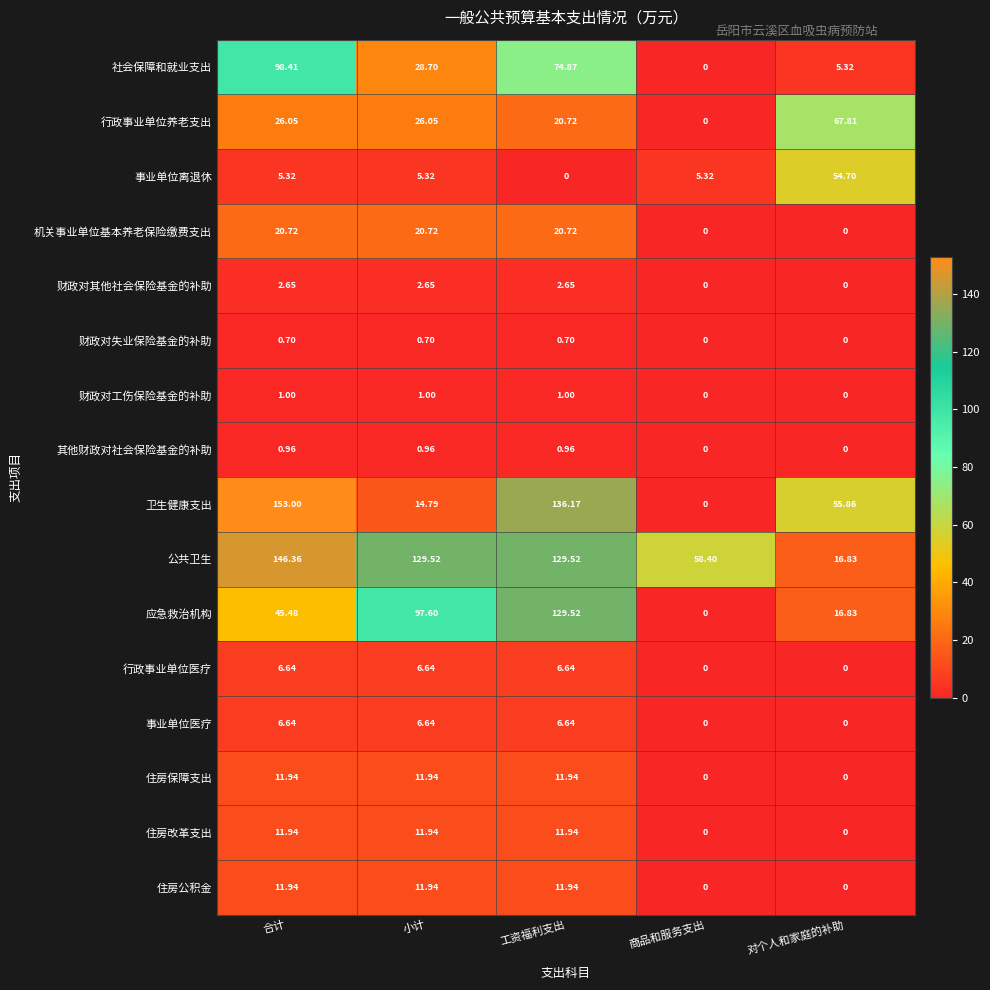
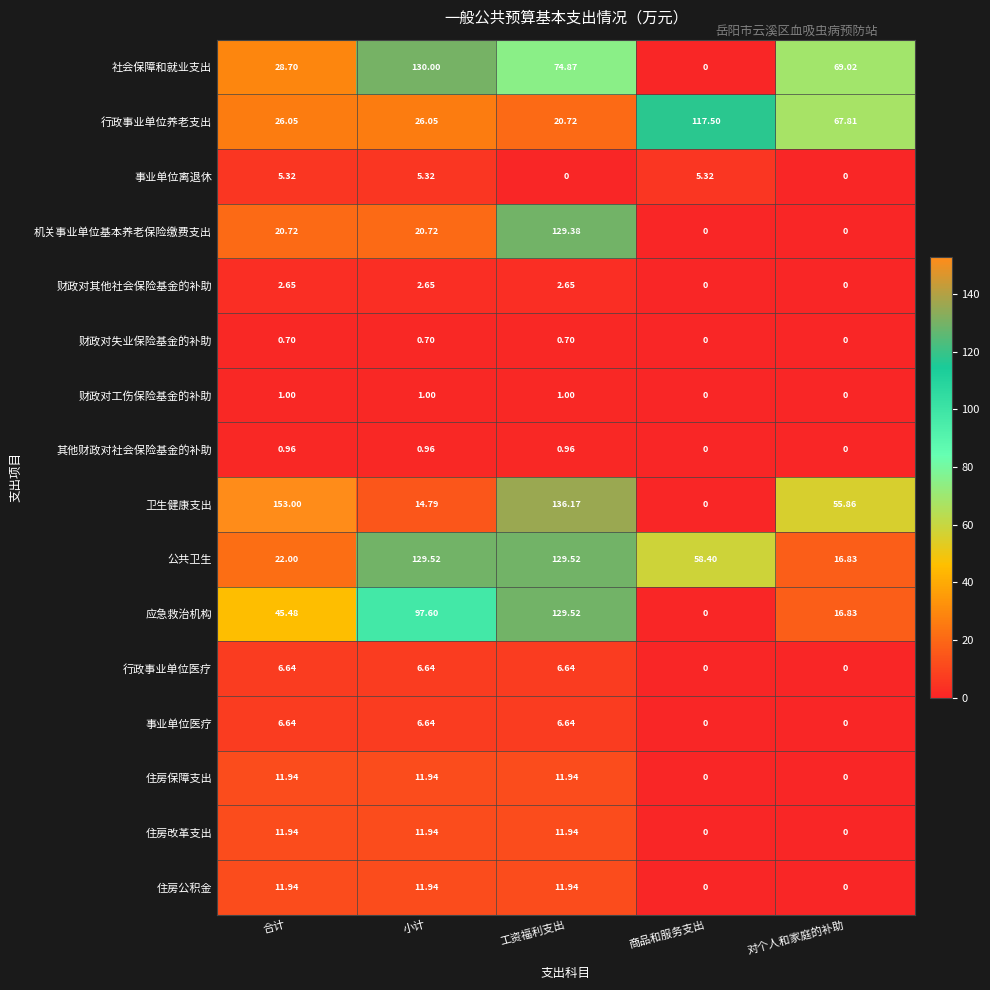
  {
    "社会保障和就业支出": {
-     "合计": 98.41,
-     "小计": 28.70,
+     "合计": 28.70,
+     "小计": 130.00,
      "工资福利支出": 74.87,
      "商品和服务支出": 0,
-     "对个人和家庭的补助": 5.32
+     "对个人和家庭的补助": 69.02
    },
    "行政事业单位养老支出": {
      "合计": 26.05,
      "小计": 26.05,
      "工资福利支出": 20.72,
-     "商品和服务支出": 0,
+     "商品和服务支出": 117.50,
      "对个人和家庭的补助": 67.81
    },
    "事业单位离退休": {
      "合计": 5.32,
      "小计": 5.32,
      "工资福利支出": 0,
      "商品和服务支出": 5.32,
-     "对个人和家庭的补助": 54.70
+     "对个人和家庭的补助": 0
    },
    "机关事业单位基本养老保险缴费支出": {
      "合计": 20.72,
      "小计": 20.72,
-     "工资福利支出": 20.72,
+     "工资福利支出": 129.38,
      "商品和服务支出": 0,
      "对个人和家庭的补助": 0
    },
    "财政对其他社会保险基金的补助": {
      "合计": 2.65,
      "小计": 2.65,
      "工资福利支出": 2.65,
      "商品和服务支出": 0,
      "对个人和家庭的补助": 0
    },
    "财政对失业保险基金的补助": {
      "合计": 0.70,
      "小计": 0.70,
      "工资福利支出": 0.70,
      "商品和服务支出": 0,
      "对个人和家庭的补助": 0
    },
    "财政对工伤保险基金的补助": {
      "合计": 1.00,
      "小计": 1.00,
      "工资福利支出": 1.00,
      "商品和服务支出": 0,
      "对个人和家庭的补助": 0
    },
    "其他财政对社会保险基金的补助": {
      "合计": 0.96,
      "小计": 0.96,
      "工资福利支出": 0.96,
      "商品和服务支出": 0,
      "对个人和家庭的补助": 0
    },
    "卫生健康支出": {
      "合计": 153.00,
      "小计": 14.79,
      "工资福利支出": 136.17,
      "商品和服务支出": 0,
      "对个人和家庭的补助": 55.86
    },
    "公共卫生": {
-     "合计": 146.36,
+     "合计": 22.00,
      "小计": 129.52,
      "工资福利支出": 129.52,
      "商品和服务支出": 58.40,
      "对个人和家庭的补助": 16.83
    },
    "应急救治机构": {
      "合计": 45.48,
      "小计": 97.60,
      "工资福利支出": 129.52,
      "商品和服务支出": 0,
      "对个人和家庭的补助": 16.83
    },
    "行政事业单位医疗": {
      "合计": 6.64,
      "小计": 6.64,
      "工资福利支出": 6.64,
      "商品和服务支出": 0,
      "对个人和家庭的补助": 0
    },
    "事业单位医疗": {
      "合计": 6.64,
      "小计": 6.64,
      "工资福利支出": 6.64,
      "商品和服务支出": 0,
      "对个人和家庭的补助": 0
    },
    "住房保障支出": {
      "合计": 11.94,
      "小计": 11.94,
      "工资福利支出": 11.94,
      "商品和服务支出": 0,
      "对个人和家庭的补助": 0
    },
    "住房改革支出": {
      "合计": 11.94,
      "小计": 11.94,
      "工资福利支出": 11.94,
      "商品和服务支出": 0,
      "对个人和家庭的补助": 0
    },
    "住房公积金": {
      "合计": 11.94,
      "小计": 11.94,
      "工资福利支出": 11.94,
      "商品和服务支出": 0,
      "对个人和家庭的补助": 0
    }
  }
